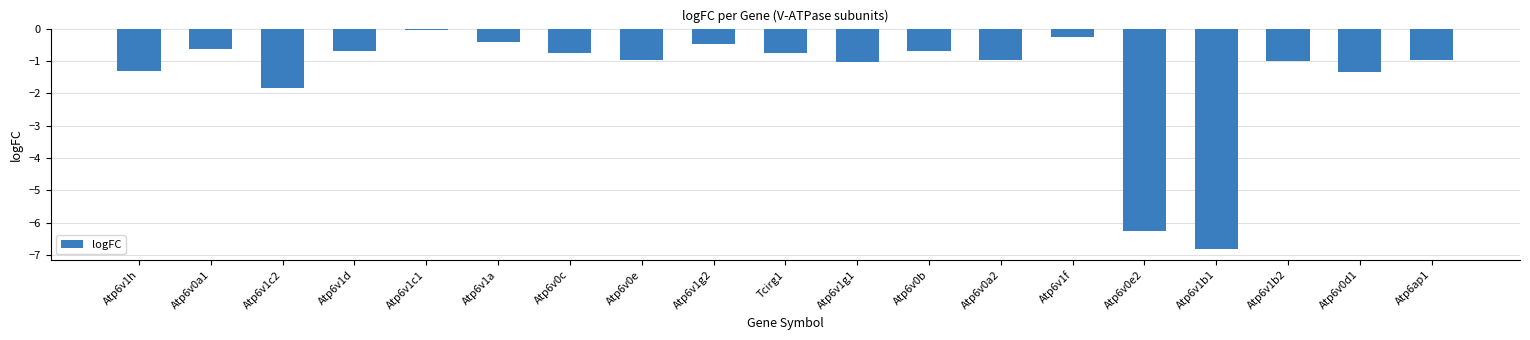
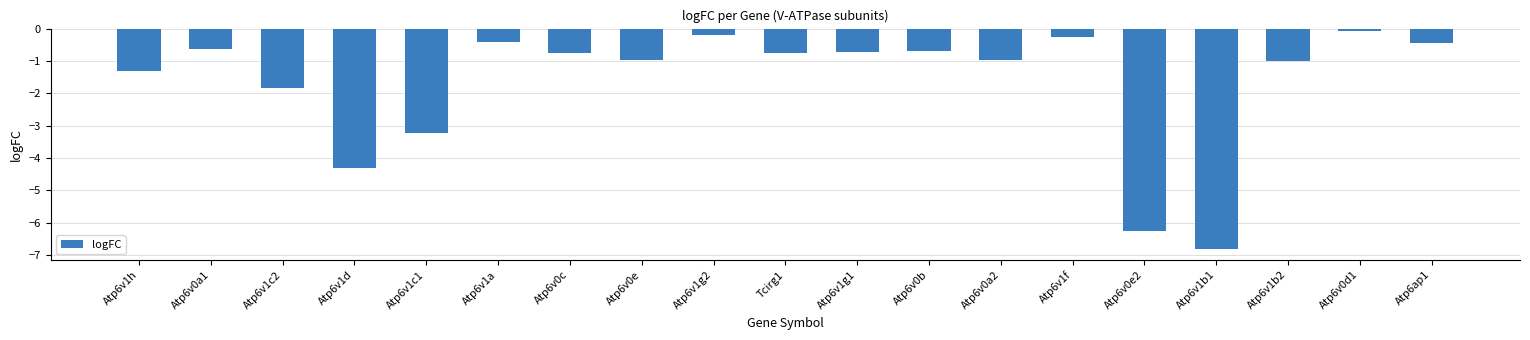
  {
    "Atp6v1h": -1.3,
    "Atp6v0a1": -0.6,
    "Atp6v1c2": -1.9,
-   "Atp6v1d": -0.7,
-   "Atp6v1c1": 0.0,
+   "Atp6v1d": -4.3,
+   "Atp6v1c1": -3.2,
    "Atp6v1a": -0.4,
    "Atp6v0c": -0.8,
    "Atp6v0e": -1.0,
-   "Atp6v1g2": -0.5,
+   "Atp6v1g2": -0.2,
    "Tcirg1": -0.8,
-   "Atp6v1g1": -1.0,
+   "Atp6v1g1": -0.7,
    "Atp6v0b": -0.7,
    "Atp6v0a2": -1.0,
    "Atp6v1f": -0.2,
    "Atp6v0e2": -6.2,
    "Atp6v1b1": -6.8,
    "Atp6v1b2": -1.0,
-   "Atp6v0d1": -1.3,
-   "Atp6ap1": -1.0
+   "Atp6v0d1": -0.1,
+   "Atp6ap1": -0.4
  }
